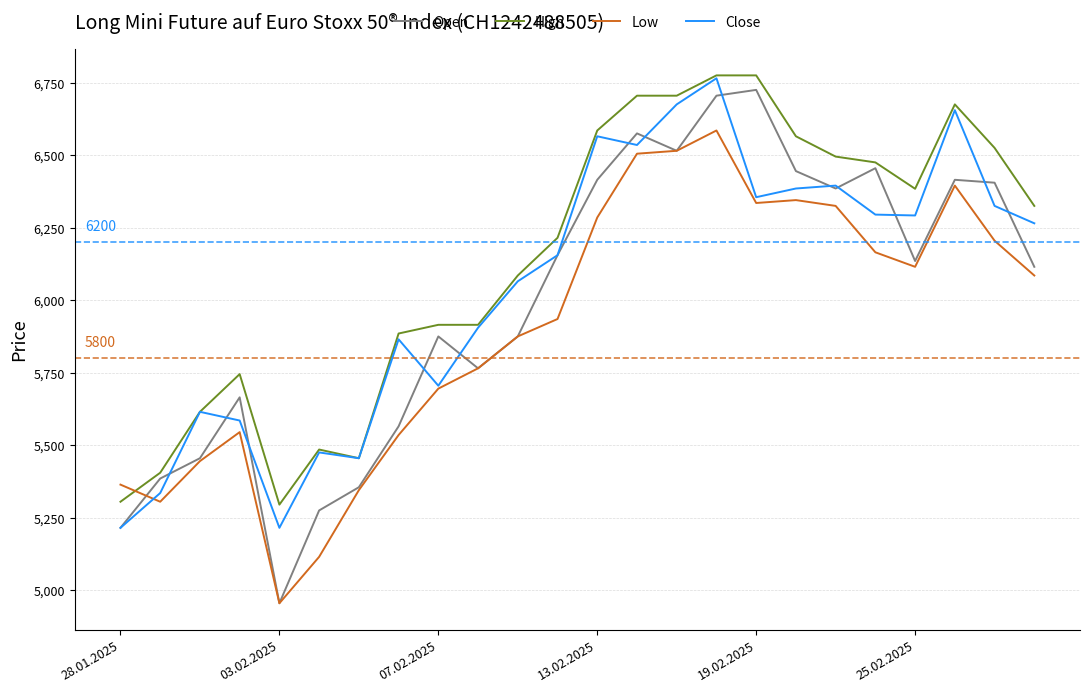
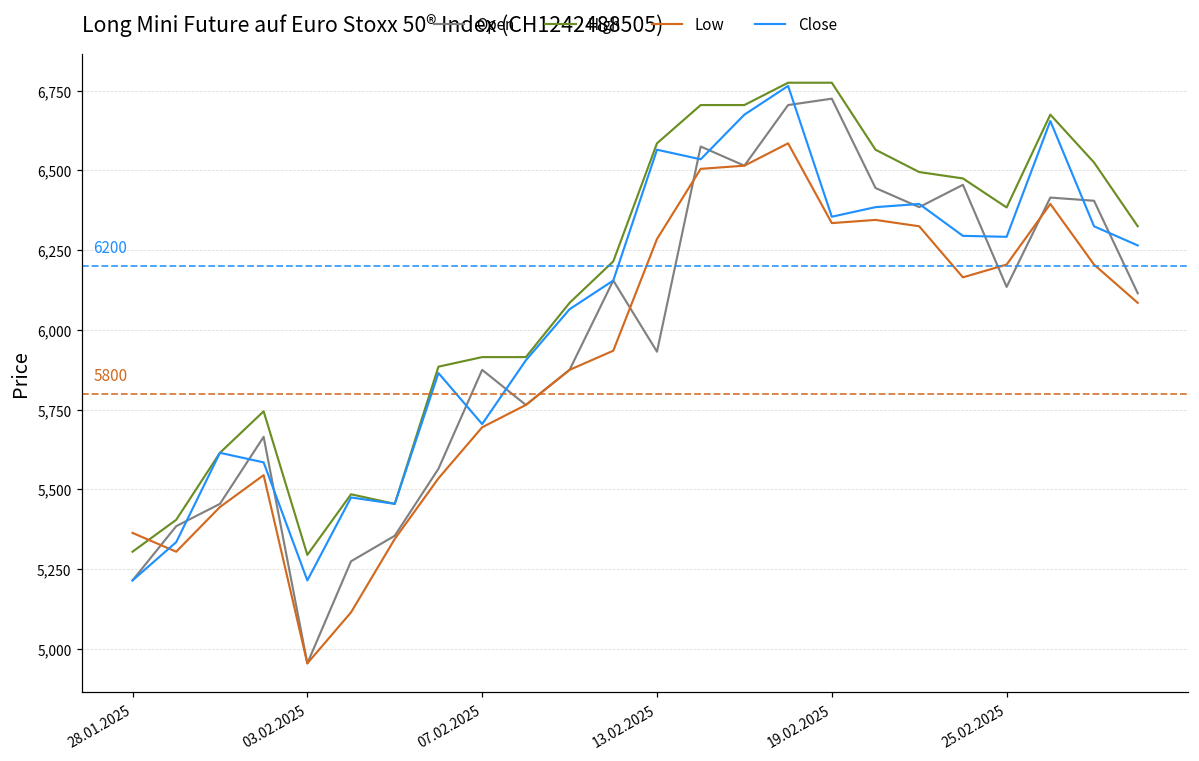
  {
    "Open": {
      "07.02.2025": "5,880",
-     "13.02.2025": "6,420",
+     "13.02.2025": "5,930",
      "19.02.2025": "6,730",
      "25.02.2025": "6,140"
    },
    "High": {
      "28.01.2025": "5,310",
      "03.02.2025": "5,300",
      "07.02.2025": "5,920",
      "13.02.2025": "6,590",
      "19.02.2025": "6,780",
      "25.02.2025": "6,380"
    },
    "Low": {
      "28.01.2025": "5,360",
      "07.02.2025": "5,700",
      "13.02.2025": "6,290",
      "19.02.2025": "6,340",
-     "25.02.2025": "6,120"
+     "25.02.2025": "6,210"
    },
    "Close": {
      "03.02.2025": "5,220",
      "07.02.2025": "5,710",
      "13.02.2025": "6,570",
      "19.02.2025": "6,360",
      "25.02.2025": "6,290"
    }
  }
